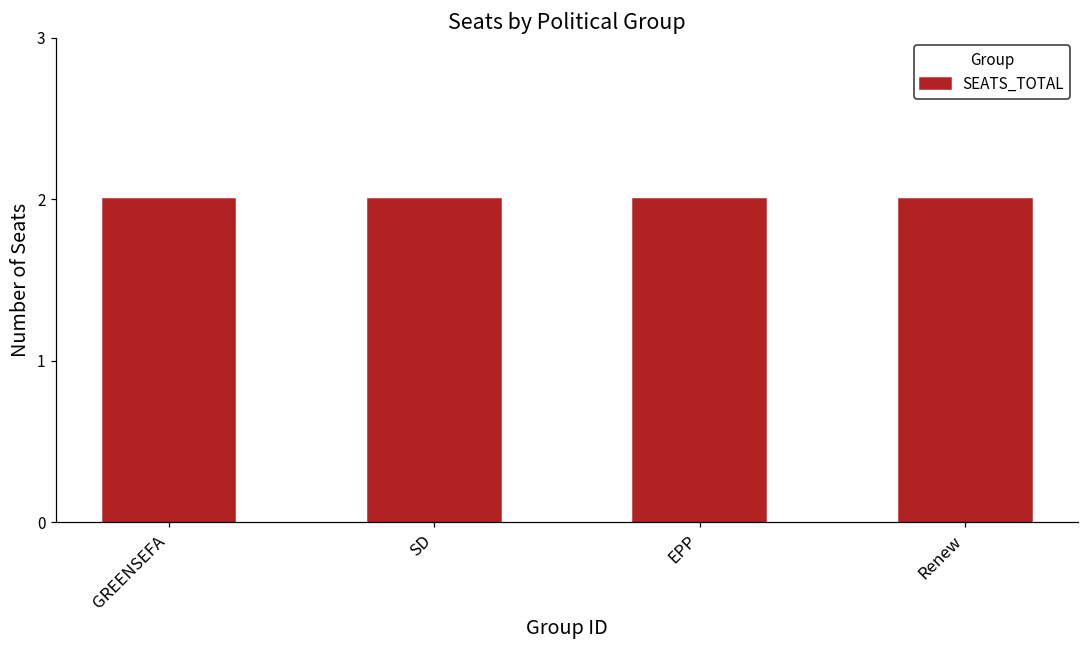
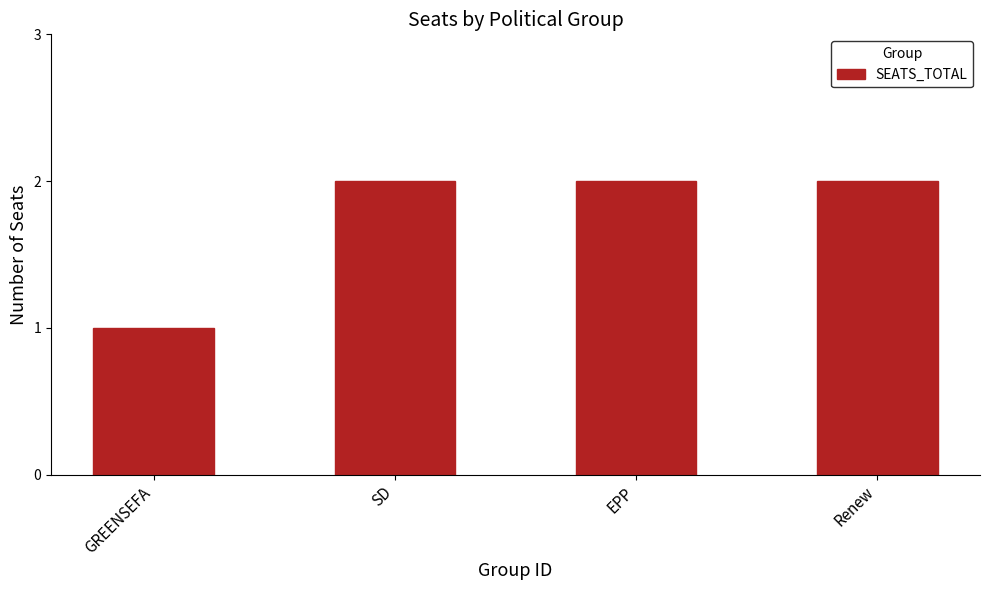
  {
-   "GREENSEFA": 2,
+   "GREENSEFA": 1,
    "SD": 2,
    "EPP": 2,
    "Renew": 2
  }
